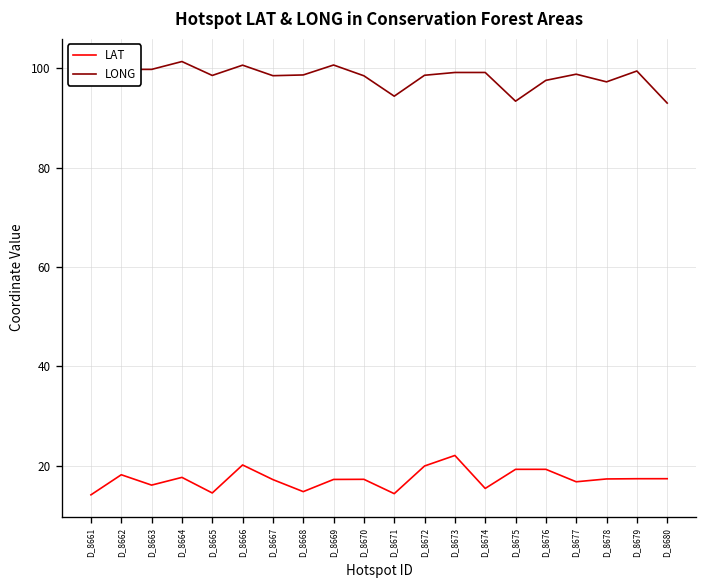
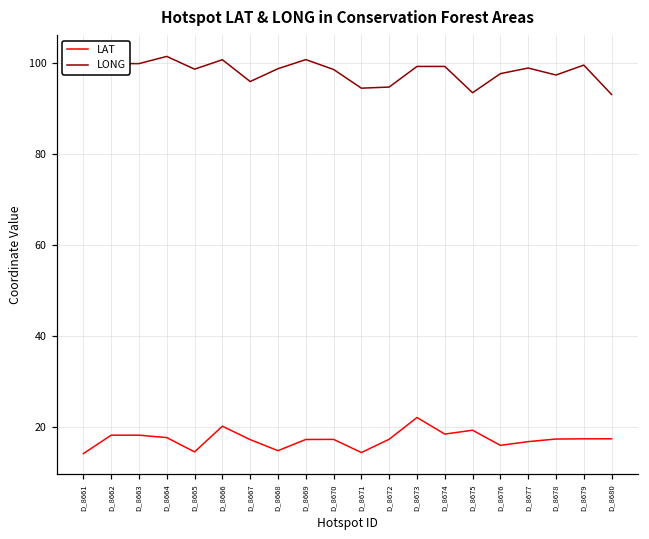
  {
    "LAT": {
      "D_8661": 14,
      "D_8662": 18,
-     "D_8663": 16,
+     "D_8663": 18,
      "D_8664": 18,
      "D_8665": 15,
      "D_8666": 20,
      "D_8667": 17,
      "D_8668": 15,
      "D_8669": 17,
      "D_8670": 17,
      "D_8671": 14,
-     "D_8672": 20,
+     "D_8672": 17,
      "D_8673": 22,
-     "D_8674": 15,
+     "D_8674": 18,
      "D_8675": 19,
-     "D_8676": 19,
+     "D_8676": 16,
      "D_8677": 17,
      "D_8678": 17,
      "D_8679": 17,
      "D_8680": 17
    },
    "LONG": {
      "D_8663": 100,
      "D_8664": 101,
      "D_8665": 99,
      "D_8666": 101,
-     "D_8667": 99,
+     "D_8667": 96,
      "D_8668": 99,
      "D_8669": 101,
      "D_8670": 99,
      "D_8671": 94,
-     "D_8672": 99,
+     "D_8672": 95,
      "D_8673": 99,
      "D_8674": 99,
      "D_8675": 93,
      "D_8676": 98,
      "D_8677": 99,
      "D_8678": 97,
      "D_8679": 99,
      "D_8680": 93
    }
  }
